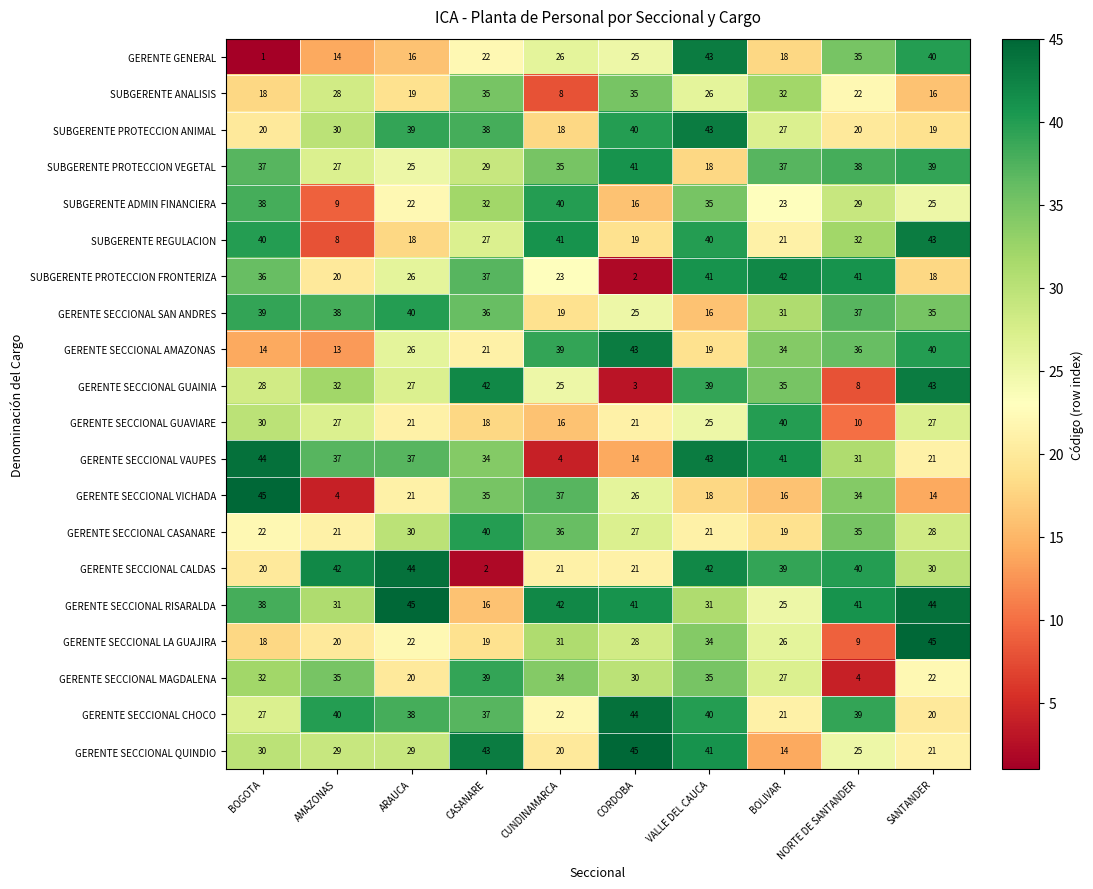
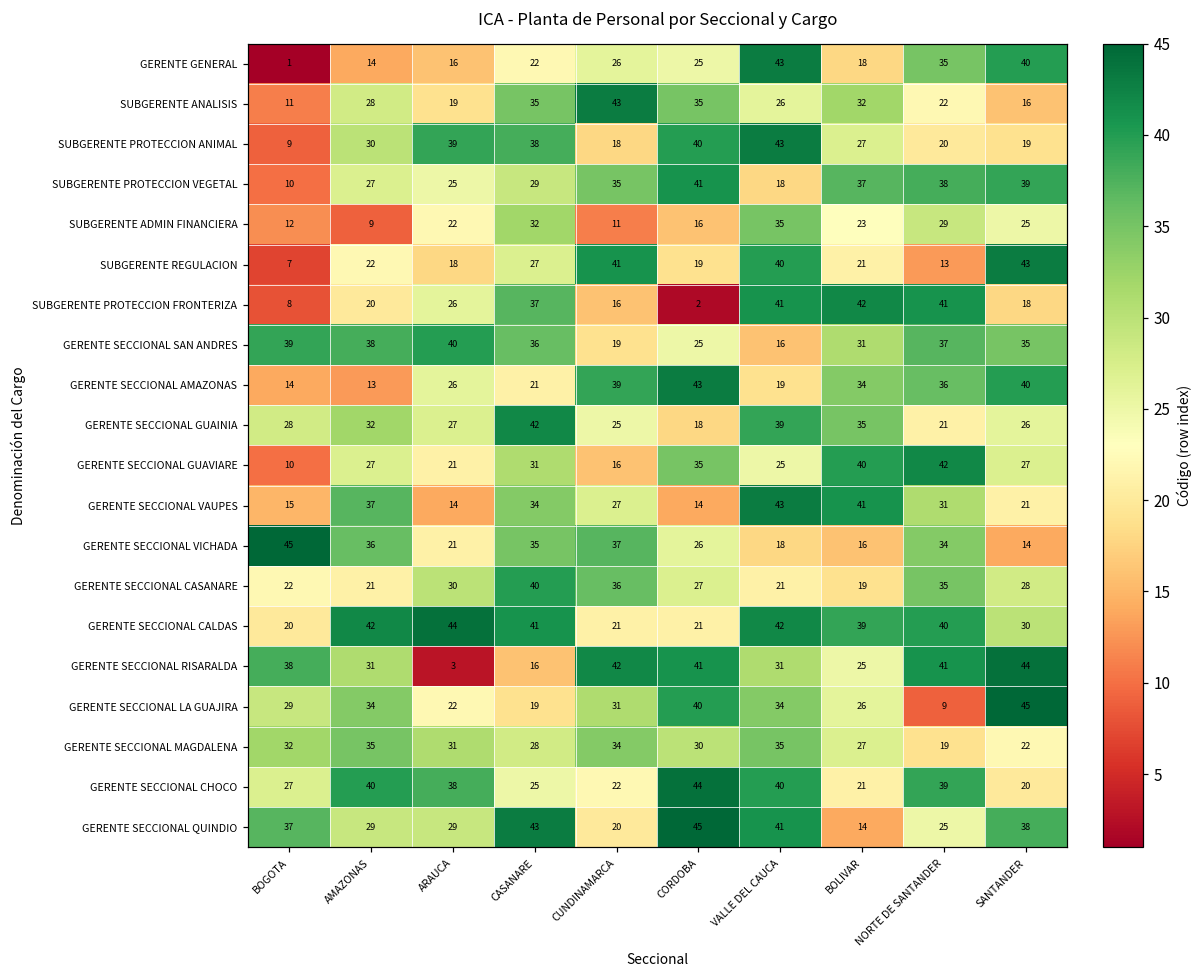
  {
    "GERENTE GENERAL": {
      "BOGOTA": 1,
      "AMAZONAS": 14,
      "ARAUCA": 16,
      "CASANARE": 22,
      "CUNDINAMARCA": 26,
      "CORDOBA": 25,
      "VALLE DEL CAUCA": 43,
      "BOLIVAR": 18,
      "NORTE DE SANTANDER": 35,
      "SANTANDER": 40
    },
    "SUBGERENTE ANALISIS": {
-     "BOGOTA": 18,
+     "BOGOTA": 11,
      "AMAZONAS": 28,
      "ARAUCA": 19,
      "CASANARE": 35,
-     "CUNDINAMARCA": 8,
+     "CUNDINAMARCA": 43,
      "CORDOBA": 35,
      "VALLE DEL CAUCA": 26,
      "BOLIVAR": 32,
      "NORTE DE SANTANDER": 22,
      "SANTANDER": 16
    },
    "SUBGERENTE PROTECCION ANIMAL": {
-     "BOGOTA": 20,
+     "BOGOTA": 9,
      "AMAZONAS": 30,
      "ARAUCA": 39,
      "CASANARE": 38,
      "CUNDINAMARCA": 18,
      "CORDOBA": 40,
      "VALLE DEL CAUCA": 43,
      "BOLIVAR": 27,
      "NORTE DE SANTANDER": 20,
      "SANTANDER": 19
    },
    "SUBGERENTE PROTECCION VEGETAL": {
-     "BOGOTA": 37,
+     "BOGOTA": 10,
      "AMAZONAS": 27,
      "ARAUCA": 25,
      "CASANARE": 29,
      "CUNDINAMARCA": 35,
      "CORDOBA": 41,
      "VALLE DEL CAUCA": 18,
      "BOLIVAR": 37,
      "NORTE DE SANTANDER": 38,
      "SANTANDER": 39
    },
    "SUBGERENTE ADMIN FINANCIERA": {
-     "BOGOTA": 38,
+     "BOGOTA": 12,
      "AMAZONAS": 9,
      "ARAUCA": 22,
      "CASANARE": 32,
-     "CUNDINAMARCA": 40,
+     "CUNDINAMARCA": 11,
      "CORDOBA": 16,
      "VALLE DEL CAUCA": 35,
      "BOLIVAR": 23,
      "NORTE DE SANTANDER": 29,
      "SANTANDER": 25
    },
    "SUBGERENTE REGULACION": {
-     "BOGOTA": 40,
-     "AMAZONAS": 8,
+     "BOGOTA": 7,
+     "AMAZONAS": 22,
      "ARAUCA": 18,
      "CASANARE": 27,
      "CUNDINAMARCA": 41,
      "CORDOBA": 19,
      "VALLE DEL CAUCA": 40,
      "BOLIVAR": 21,
-     "NORTE DE SANTANDER": 32,
+     "NORTE DE SANTANDER": 13,
      "SANTANDER": 43
    },
    "SUBGERENTE PROTECCION FRONTERIZA": {
-     "BOGOTA": 36,
+     "BOGOTA": 8,
      "AMAZONAS": 20,
      "ARAUCA": 26,
      "CASANARE": 37,
-     "CUNDINAMARCA": 23,
+     "CUNDINAMARCA": 16,
      "CORDOBA": 2,
      "VALLE DEL CAUCA": 41,
      "BOLIVAR": 42,
      "NORTE DE SANTANDER": 41,
      "SANTANDER": 18
    },
    "GERENTE SECCIONAL SAN ANDRES": {
      "BOGOTA": 39,
      "AMAZONAS": 38,
      "ARAUCA": 40,
      "CASANARE": 36,
      "CUNDINAMARCA": 19,
      "CORDOBA": 25,
      "VALLE DEL CAUCA": 16,
      "BOLIVAR": 31,
      "NORTE DE SANTANDER": 37,
      "SANTANDER": 35
    },
    "GERENTE SECCIONAL AMAZONAS": {
      "BOGOTA": 14,
      "AMAZONAS": 13,
      "ARAUCA": 26,
      "CASANARE": 21,
      "CUNDINAMARCA": 39,
      "CORDOBA": 43,
      "VALLE DEL CAUCA": 19,
      "BOLIVAR": 34,
      "NORTE DE SANTANDER": 36,
      "SANTANDER": 40
    },
    "GERENTE SECCIONAL GUAINIA": {
      "BOGOTA": 28,
      "AMAZONAS": 32,
      "ARAUCA": 27,
      "CASANARE": 42,
      "CUNDINAMARCA": 25,
-     "CORDOBA": 3,
+     "CORDOBA": 18,
      "VALLE DEL CAUCA": 39,
      "BOLIVAR": 35,
-     "NORTE DE SANTANDER": 8,
-     "SANTANDER": 43
+     "NORTE DE SANTANDER": 21,
+     "SANTANDER": 26
    },
    "GERENTE SECCIONAL GUAVIARE": {
-     "BOGOTA": 30,
+     "BOGOTA": 10,
      "AMAZONAS": 27,
      "ARAUCA": 21,
-     "CASANARE": 18,
+     "CASANARE": 31,
      "CUNDINAMARCA": 16,
-     "CORDOBA": 21,
+     "CORDOBA": 35,
      "VALLE DEL CAUCA": 25,
      "BOLIVAR": 40,
-     "NORTE DE SANTANDER": 10,
+     "NORTE DE SANTANDER": 42,
      "SANTANDER": 27
    },
    "GERENTE SECCIONAL VAUPES": {
-     "BOGOTA": 44,
+     "BOGOTA": 15,
      "AMAZONAS": 37,
-     "ARAUCA": 37,
+     "ARAUCA": 14,
      "CASANARE": 34,
-     "CUNDINAMARCA": 4,
+     "CUNDINAMARCA": 27,
      "CORDOBA": 14,
      "VALLE DEL CAUCA": 43,
      "BOLIVAR": 41,
      "NORTE DE SANTANDER": 31,
      "SANTANDER": 21
    },
    "GERENTE SECCIONAL VICHADA": {
      "BOGOTA": 45,
-     "AMAZONAS": 4,
+     "AMAZONAS": 36,
      "ARAUCA": 21,
      "CASANARE": 35,
      "CUNDINAMARCA": 37,
      "CORDOBA": 26,
      "VALLE DEL CAUCA": 18,
      "BOLIVAR": 16,
      "NORTE DE SANTANDER": 34,
      "SANTANDER": 14
    },
    "GERENTE SECCIONAL CASANARE": {
      "BOGOTA": 22,
      "AMAZONAS": 21,
      "ARAUCA": 30,
      "CASANARE": 40,
      "CUNDINAMARCA": 36,
      "CORDOBA": 27,
      "VALLE DEL CAUCA": 21,
      "BOLIVAR": 19,
      "NORTE DE SANTANDER": 35,
      "SANTANDER": 28
    },
    "GERENTE SECCIONAL CALDAS": {
      "BOGOTA": 20,
      "AMAZONAS": 42,
      "ARAUCA": 44,
-     "CASANARE": 2,
+     "CASANARE": 41,
      "CUNDINAMARCA": 21,
      "CORDOBA": 21,
      "VALLE DEL CAUCA": 42,
      "BOLIVAR": 39,
      "NORTE DE SANTANDER": 40,
      "SANTANDER": 30
    },
    "GERENTE SECCIONAL RISARALDA": {
      "BOGOTA": 38,
      "AMAZONAS": 31,
-     "ARAUCA": 45,
+     "ARAUCA": 3,
      "CASANARE": 16,
      "CUNDINAMARCA": 42,
      "CORDOBA": 41,
      "VALLE DEL CAUCA": 31,
      "BOLIVAR": 25,
      "NORTE DE SANTANDER": 41,
      "SANTANDER": 44
    },
    "GERENTE SECCIONAL LA GUAJIRA": {
-     "BOGOTA": 18,
-     "AMAZONAS": 20,
+     "BOGOTA": 29,
+     "AMAZONAS": 34,
      "ARAUCA": 22,
      "CASANARE": 19,
      "CUNDINAMARCA": 31,
-     "CORDOBA": 28,
+     "CORDOBA": 40,
      "VALLE DEL CAUCA": 34,
      "BOLIVAR": 26,
      "NORTE DE SANTANDER": 9,
      "SANTANDER": 45
    },
    "GERENTE SECCIONAL MAGDALENA": {
      "BOGOTA": 32,
      "AMAZONAS": 35,
-     "ARAUCA": 20,
-     "CASANARE": 39,
+     "ARAUCA": 31,
+     "CASANARE": 28,
      "CUNDINAMARCA": 34,
      "CORDOBA": 30,
      "VALLE DEL CAUCA": 35,
      "BOLIVAR": 27,
-     "NORTE DE SANTANDER": 4,
+     "NORTE DE SANTANDER": 19,
      "SANTANDER": 22
    },
    "GERENTE SECCIONAL CHOCO": {
      "BOGOTA": 27,
      "AMAZONAS": 40,
      "ARAUCA": 38,
-     "CASANARE": 37,
+     "CASANARE": 25,
      "CUNDINAMARCA": 22,
      "CORDOBA": 44,
      "VALLE DEL CAUCA": 40,
      "BOLIVAR": 21,
      "NORTE DE SANTANDER": 39,
      "SANTANDER": 20
    },
    "GERENTE SECCIONAL QUINDIO": {
-     "BOGOTA": 30,
+     "BOGOTA": 37,
      "AMAZONAS": 29,
      "ARAUCA": 29,
      "CASANARE": 43,
      "CUNDINAMARCA": 20,
      "CORDOBA": 45,
      "VALLE DEL CAUCA": 41,
      "BOLIVAR": 14,
      "NORTE DE SANTANDER": 25,
-     "SANTANDER": 21
+     "SANTANDER": 38
    }
  }
